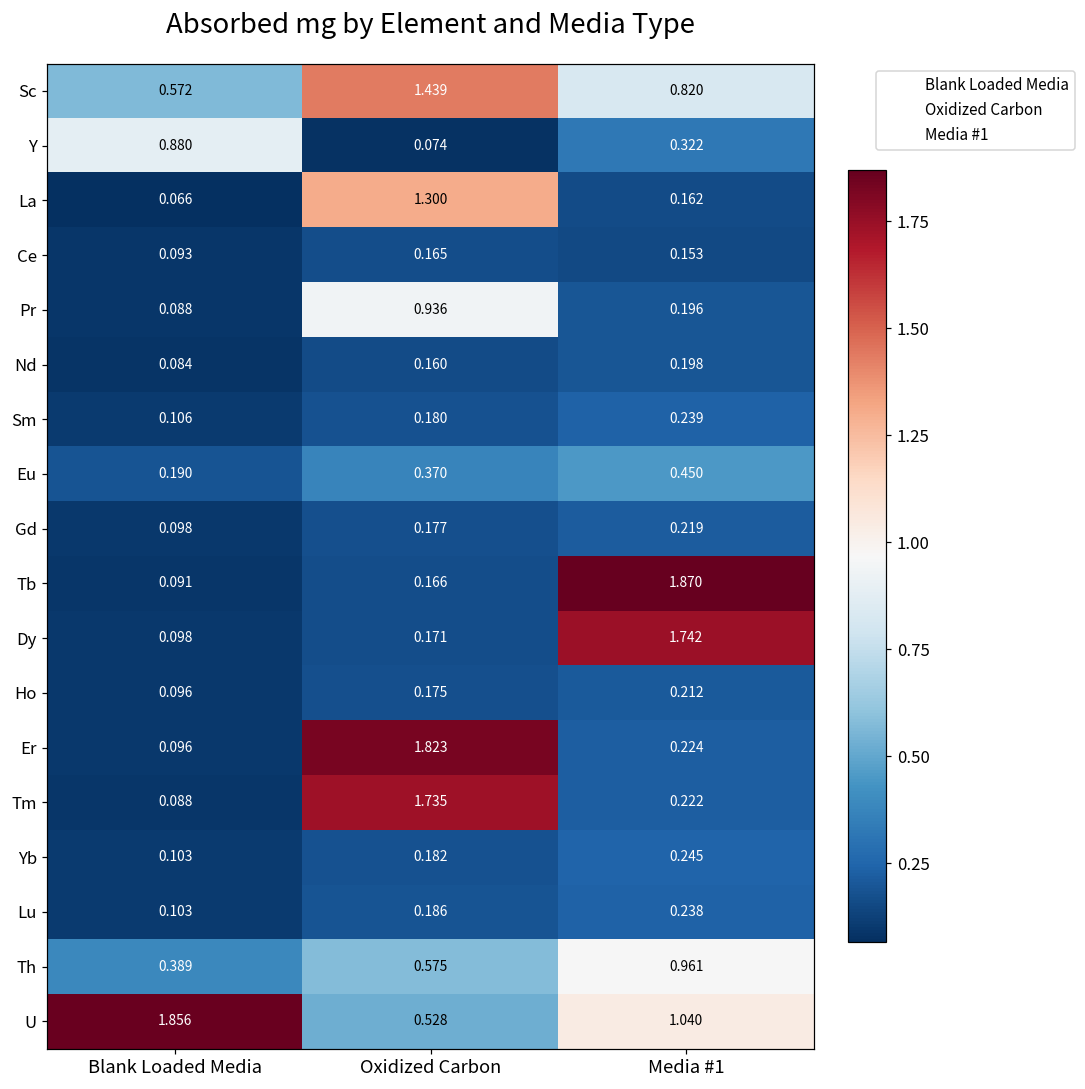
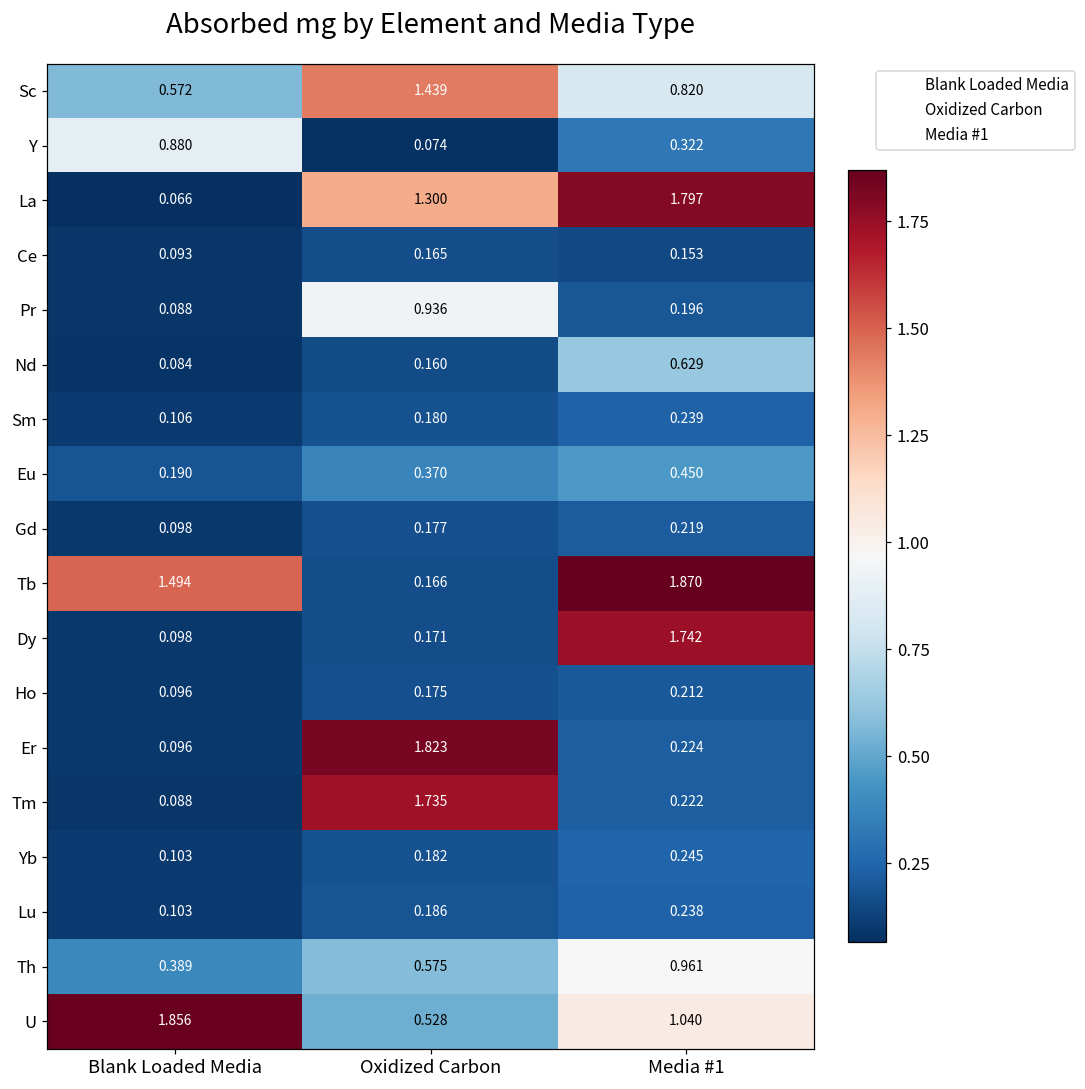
  {
    "Sc": {
      "Blank Loaded Media": 0.572,
      "Oxidized Carbon": 1.439,
      "Media #1": 0.820
    },
    "Y": {
      "Blank Loaded Media": 0.880,
      "Oxidized Carbon": 0.074,
      "Media #1": 0.322
    },
    "La": {
      "Blank Loaded Media": 0.066,
      "Oxidized Carbon": 1.300,
-     "Media #1": 0.162
+     "Media #1": 1.797
    },
    "Ce": {
      "Blank Loaded Media": 0.093,
      "Oxidized Carbon": 0.165,
      "Media #1": 0.153
    },
    "Pr": {
      "Blank Loaded Media": 0.088,
      "Oxidized Carbon": 0.936,
      "Media #1": 0.196
    },
    "Nd": {
      "Blank Loaded Media": 0.084,
      "Oxidized Carbon": 0.160,
-     "Media #1": 0.198
+     "Media #1": 0.629
    },
    "Sm": {
      "Blank Loaded Media": 0.106,
      "Oxidized Carbon": 0.180,
      "Media #1": 0.239
    },
    "Eu": {
      "Blank Loaded Media": 0.190,
      "Oxidized Carbon": 0.370,
      "Media #1": 0.450
    },
    "Gd": {
      "Blank Loaded Media": 0.098,
      "Oxidized Carbon": 0.177,
      "Media #1": 0.219
    },
    "Tb": {
-     "Blank Loaded Media": 0.091,
+     "Blank Loaded Media": 1.494,
      "Oxidized Carbon": 0.166,
      "Media #1": 1.870
    },
    "Dy": {
      "Blank Loaded Media": 0.098,
      "Oxidized Carbon": 0.171,
      "Media #1": 1.742
    },
    "Ho": {
      "Blank Loaded Media": 0.096,
      "Oxidized Carbon": 0.175,
      "Media #1": 0.212
    },
    "Er": {
      "Blank Loaded Media": 0.096,
      "Oxidized Carbon": 1.823,
      "Media #1": 0.224
    },
    "Tm": {
      "Blank Loaded Media": 0.088,
      "Oxidized Carbon": 1.735,
      "Media #1": 0.222
    },
    "Yb": {
      "Blank Loaded Media": 0.103,
      "Oxidized Carbon": 0.182,
      "Media #1": 0.245
    },
    "Lu": {
      "Blank Loaded Media": 0.103,
      "Oxidized Carbon": 0.186,
      "Media #1": 0.238
    },
    "Th": {
      "Blank Loaded Media": 0.389,
      "Oxidized Carbon": 0.575,
      "Media #1": 0.961
    },
    "U": {
      "Blank Loaded Media": 1.856,
      "Oxidized Carbon": 0.528,
      "Media #1": 1.040
    }
  }
